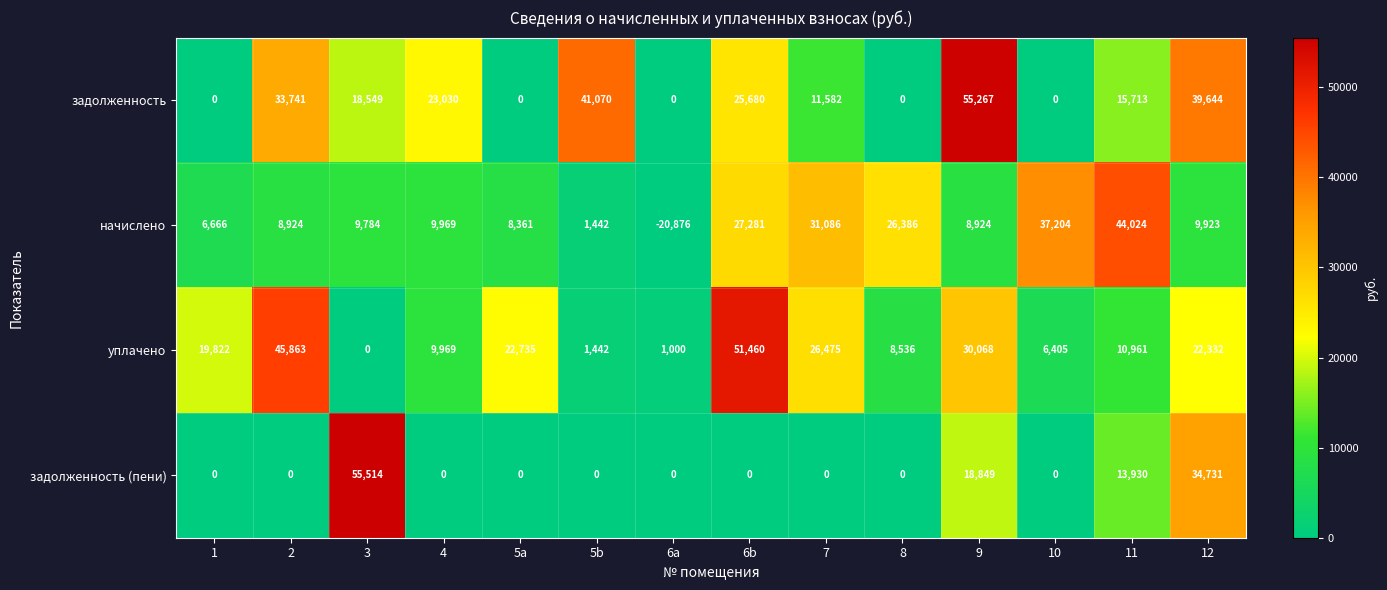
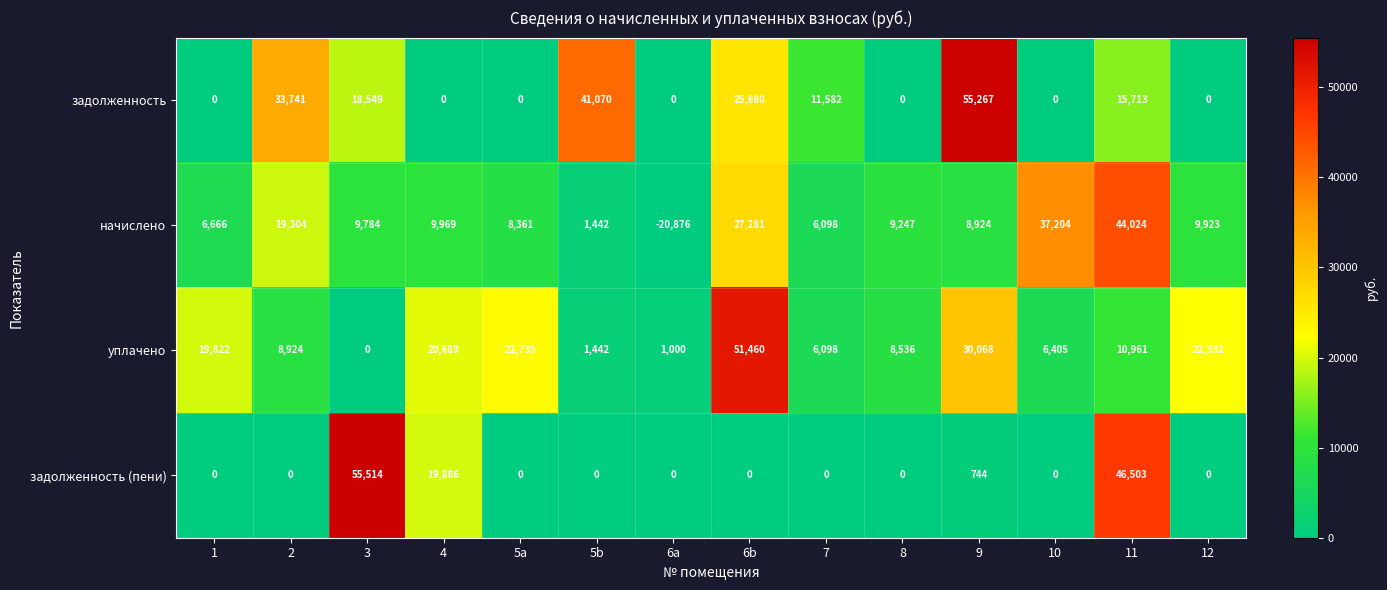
  {
    "задолженность": {
      "1": "0",
      "2": "33,741",
      "3": "18,549",
-     "4": "23,030",
+     "4": "0",
      "5a": "0",
      "5b": "41,070",
      "6a": "0",
      "6b": "25,680",
      "7": "11,582",
      "8": "0",
      "9": "55,267",
      "10": "0",
      "11": "15,713",
-     "12": "39,644"
+     "12": "0"
    },
    "начислено": {
      "1": "6,666",
-     "2": "8,924",
+     "2": "19,304",
      "3": "9,784",
      "4": "9,969",
      "5a": "8,361",
      "5b": "1,442",
      "6a": "-20,876",
      "6b": "27,281",
-     "7": "31,086",
-     "8": "26,386",
+     "7": "6,098",
+     "8": "9,247",
      "9": "8,924",
      "10": "37,204",
      "11": "44,024",
      "12": "9,923"
    },
    "уплачено": {
      "1": "19,822",
-     "2": "45,863",
+     "2": "8,924",
      "3": "0",
-     "4": "9,969",
+     "4": "20,689",
      "5a": "22,735",
      "5b": "1,442",
      "6a": "1,000",
      "6b": "51,460",
-     "7": "26,475",
+     "7": "6,098",
      "8": "8,536",
      "9": "30,068",
      "10": "6,405",
      "11": "10,961",
      "12": "22,332"
    },
    "задолженность (пени)": {
      "1": "0",
      "2": "0",
      "3": "55,514",
-     "4": "0",
+     "4": "19,886",
      "5a": "0",
      "5b": "0",
      "6a": "0",
      "6b": "0",
      "7": "0",
      "8": "0",
-     "9": "18,849",
+     "9": "744",
      "10": "0",
-     "11": "13,930",
-     "12": "34,731"
+     "11": "46,503",
+     "12": "0"
    }
  }
